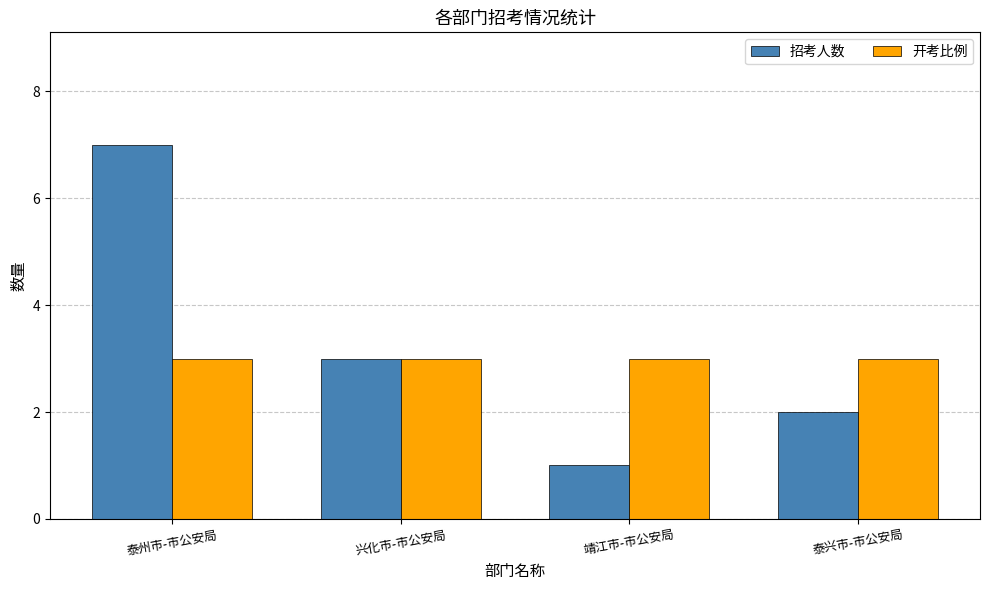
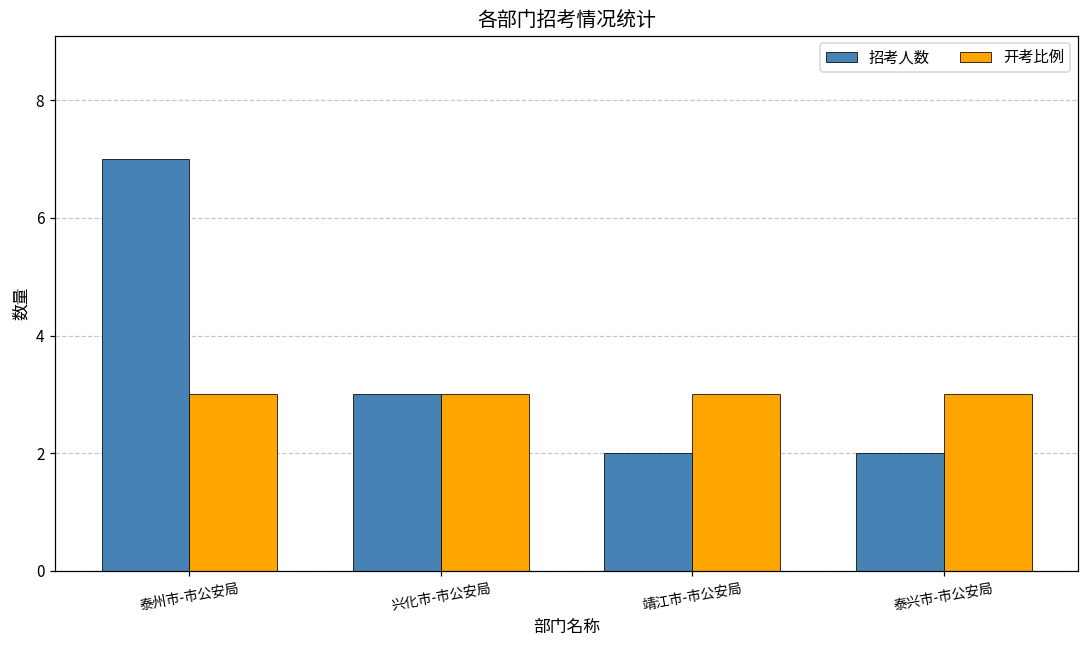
  {
    "招考人数": {
      "泰州市-市公安局": 7,
      "兴化市-市公安局": 3,
-     "靖江市-市公安局": 1,
+     "靖江市-市公安局": 2,
      "泰兴市-市公安局": 2
    },
    "开考比例": {
      "泰州市-市公安局": 3,
      "兴化市-市公安局": 3,
      "靖江市-市公安局": 3,
      "泰兴市-市公安局": 3
    }
  }
